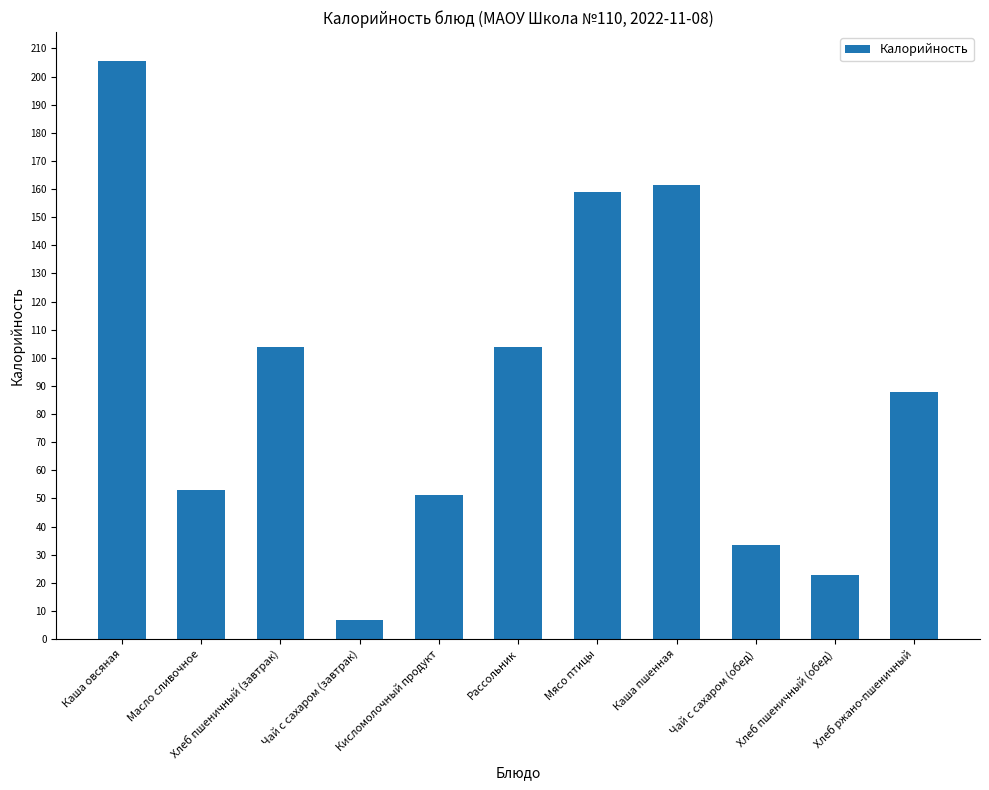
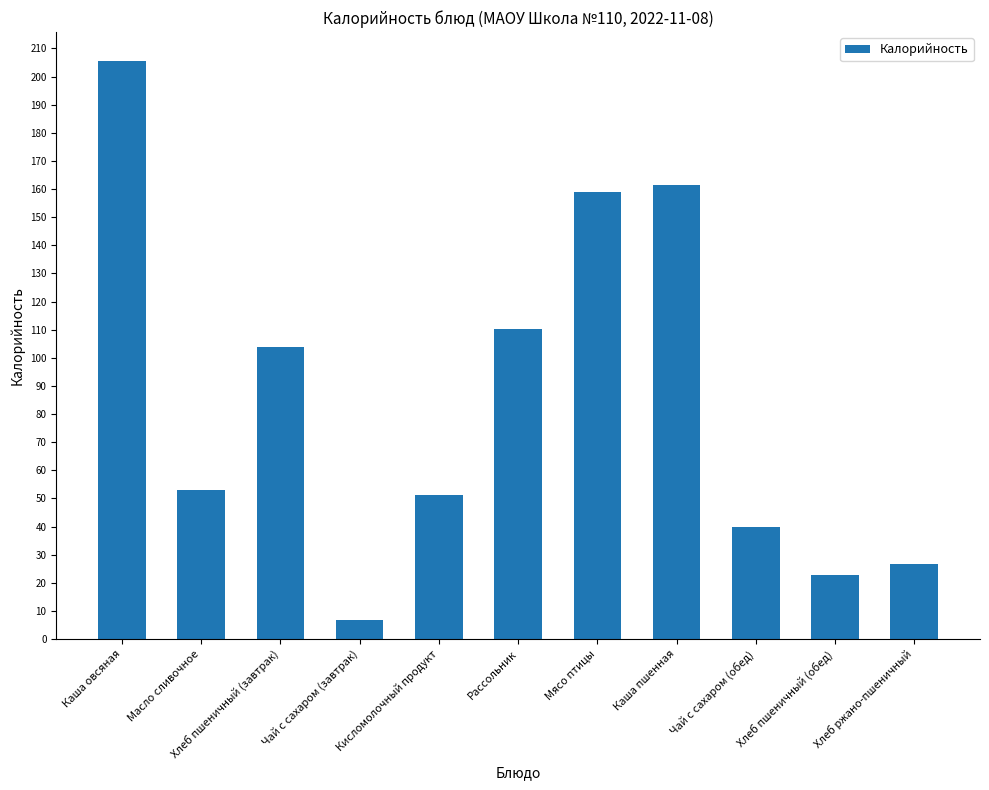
  {
    "Каша овсяная": 206,
    "Масло сливочное": 53,
    "Хлеб пшеничный (завтрак)": 104,
    "Чай с сахаром (завтрак)": 7,
    "Кисломолочный продукт": 51,
-   "Рассольник": 104,
+   "Рассольник": 110,
    "Мясо птицы": 159,
    "Каша пшенная": 161,
-   "Чай с сахаром (обед)": 33,
+   "Чай с сахаром (обед)": 40,
    "Хлеб пшеничный (обед)": 23,
-   "Хлеб ржано-пшеничный": 88
+   "Хлеб ржано-пшеничный": 27
  }
